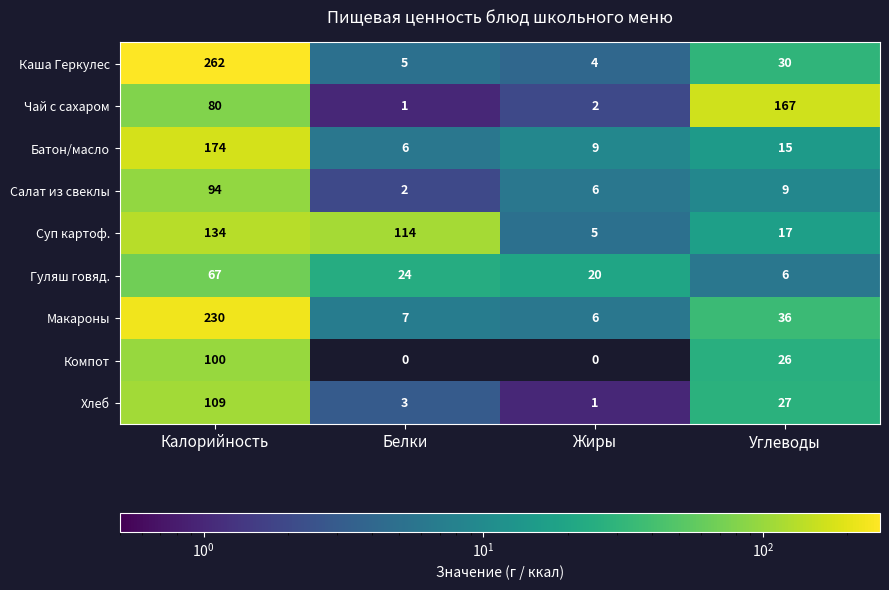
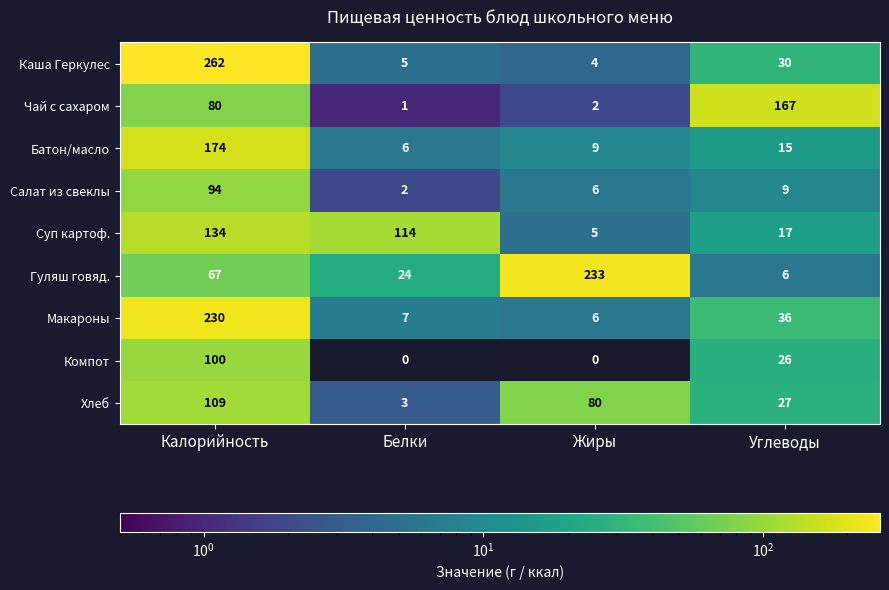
  {
    "Каша Геркулес": {
      "Калорийность": 262,
      "Белки": 5,
      "Жиры": 4,
      "Углеводы": 30
    },
    "Чай с сахаром": {
      "Калорийность": 80,
      "Белки": 1,
      "Жиры": 2,
      "Углеводы": 167
    },
    "Батон/масло": {
      "Калорийность": 174,
      "Белки": 6,
      "Жиры": 9,
      "Углеводы": 15
    },
    "Салат из свеклы": {
      "Калорийность": 94,
      "Белки": 2,
      "Жиры": 6,
      "Углеводы": 9
    },
    "Суп картоф.": {
      "Калорийность": 134,
      "Белки": 114,
      "Жиры": 5,
      "Углеводы": 17
    },
    "Гуляш говяд.": {
      "Калорийность": 67,
      "Белки": 24,
-     "Жиры": 20,
+     "Жиры": 233,
      "Углеводы": 6
    },
    "Макароны": {
      "Калорийность": 230,
      "Белки": 7,
      "Жиры": 6,
      "Углеводы": 36
    },
    "Компот": {
      "Калорийность": 100,
      "Белки": 0,
      "Жиры": 0,
      "Углеводы": 26
    },
    "Хлеб": {
      "Калорийность": 109,
      "Белки": 3,
-     "Жиры": 1,
+     "Жиры": 80,
      "Углеводы": 27
    }
  }
